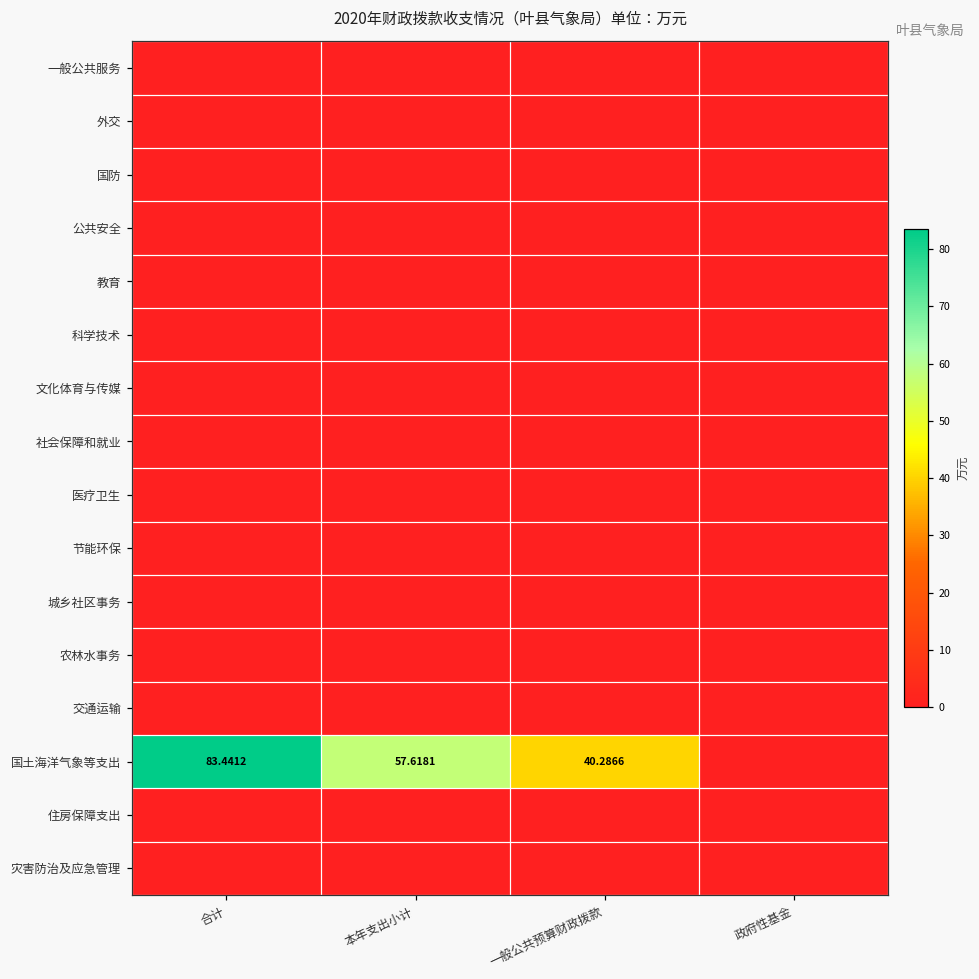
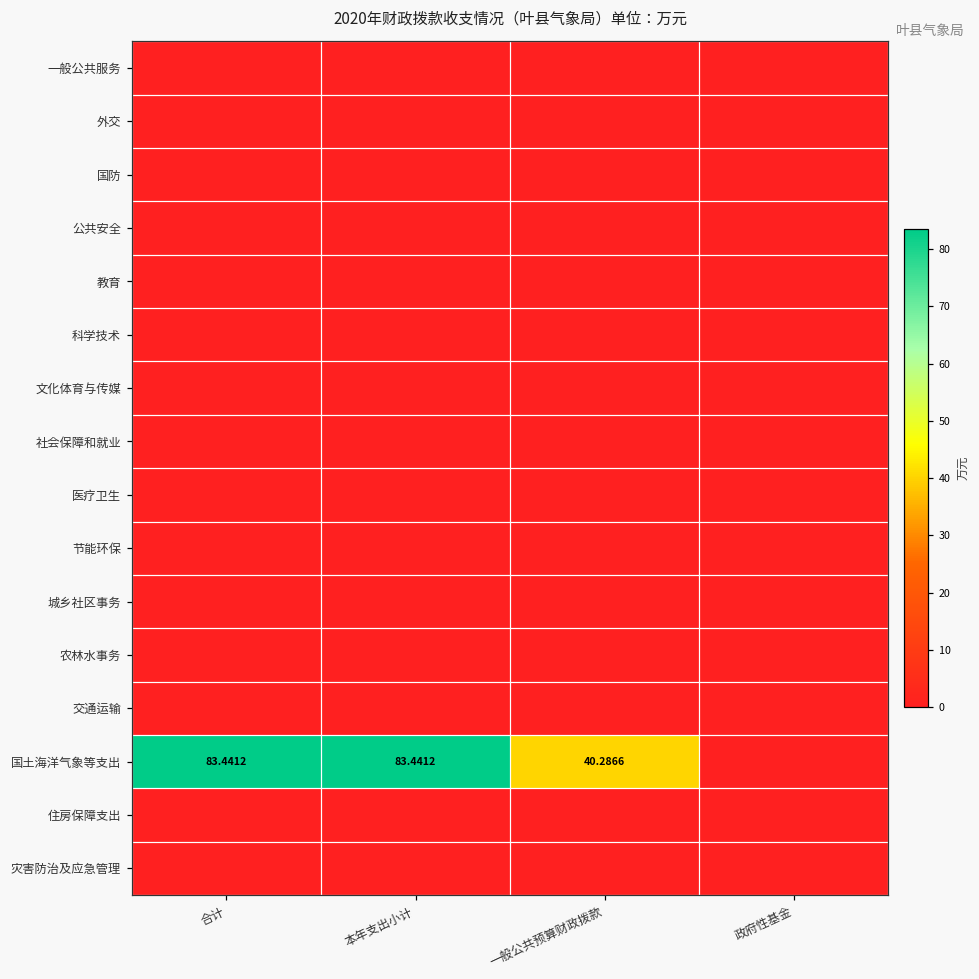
  {
    "国土海洋气象等支出": {
      "合计": 83.4412,
-     "本年支出小计": 57.6181,
+     "本年支出小计": 83.4412,
      "一般公共预算财政拨款": 40.2866
    }
  }
